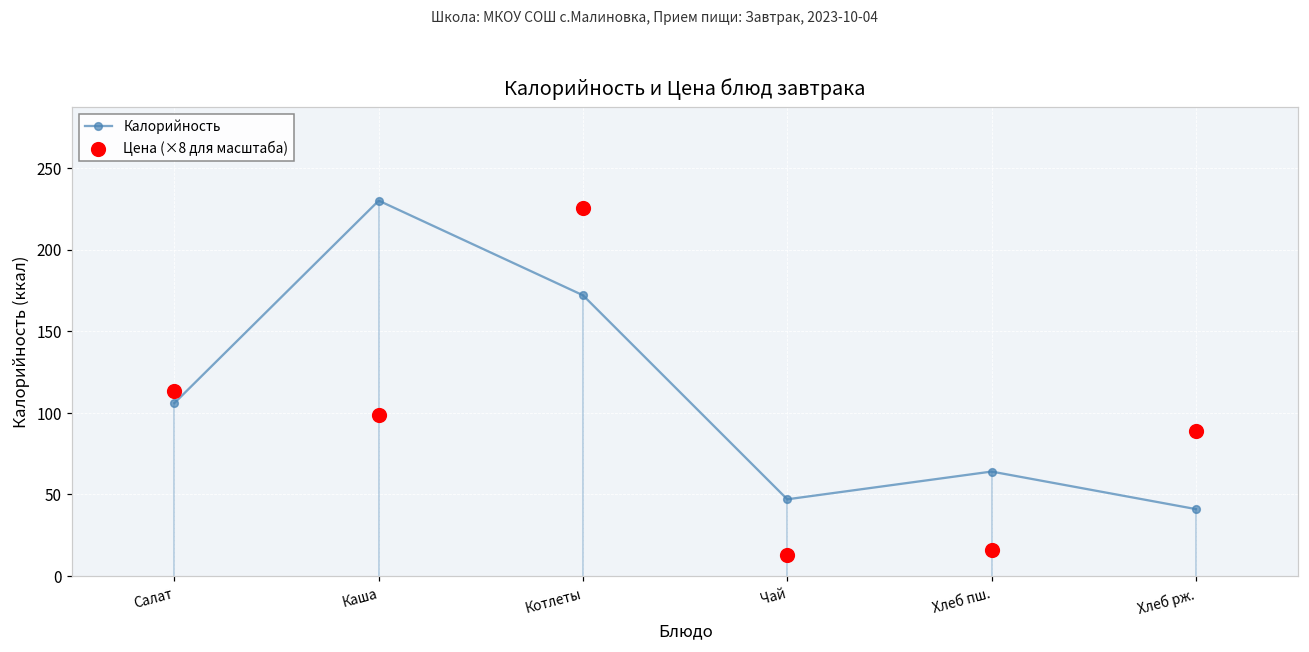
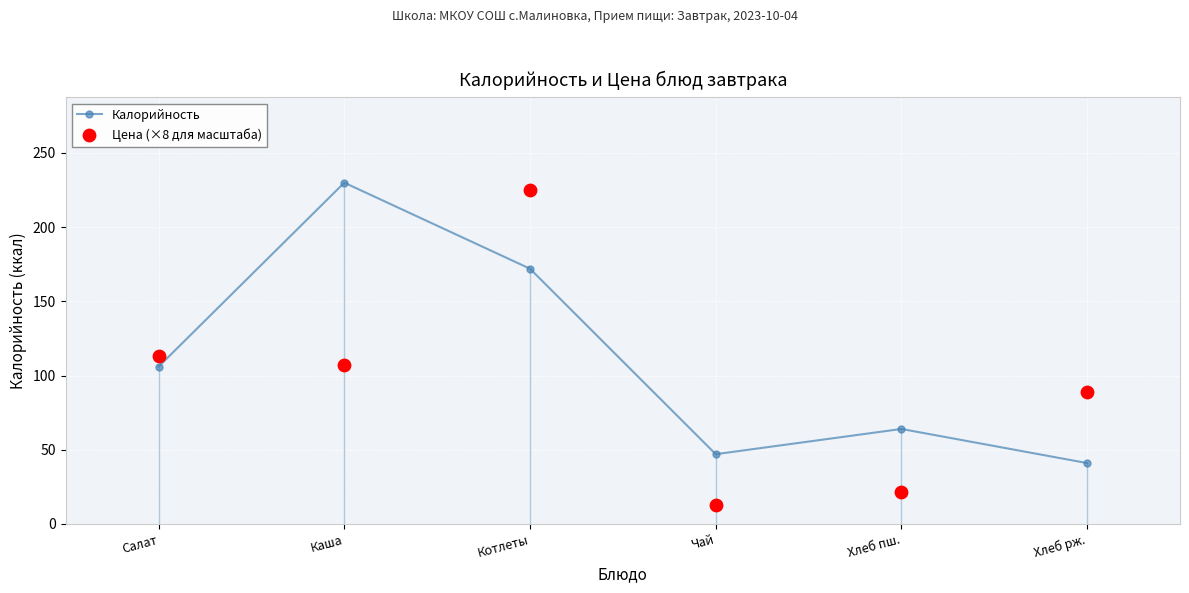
  {
    "Цена (×8 для масштаба)": {
-     "Каша": 99,
-     "Хлеб пш.": 16
+     "Каша": 107,
+     "Хлеб пш.": 22
    }
  }
